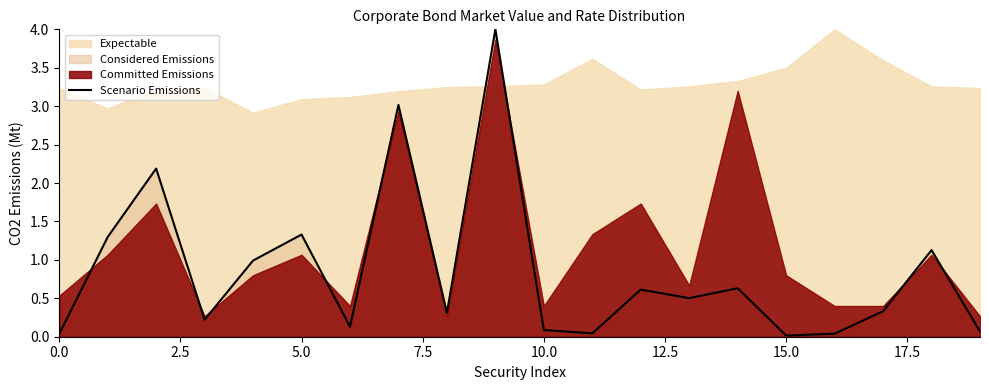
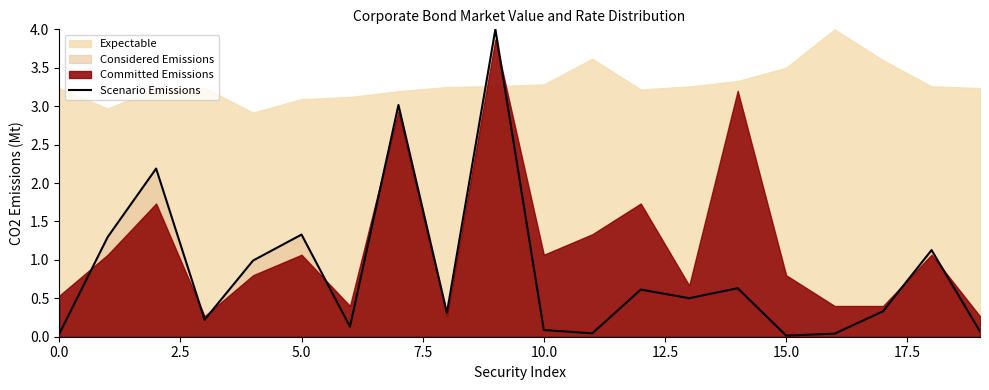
  {
    "Committed Emissions": {
      "0.0": 0.5,
      "5.0": 1.1,
-     "10.0": 0.4,
+     "10.0": 1.1,
      "15.0": 0.8
    }
  }
